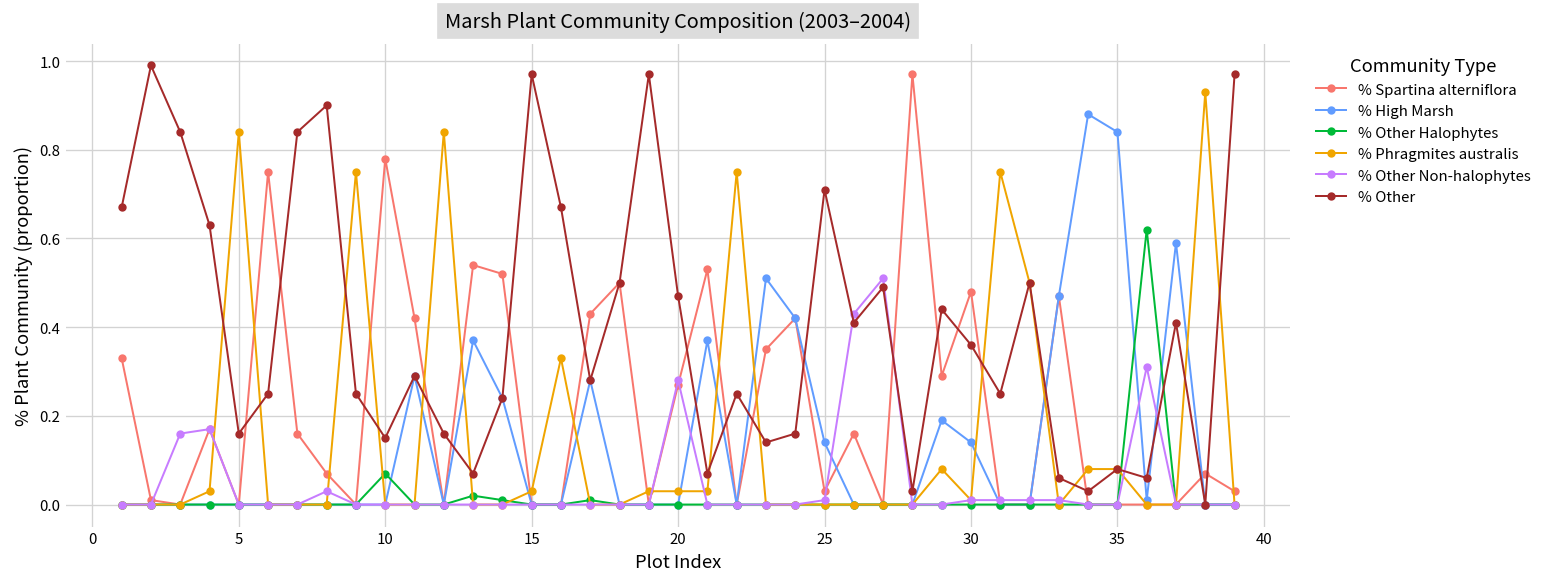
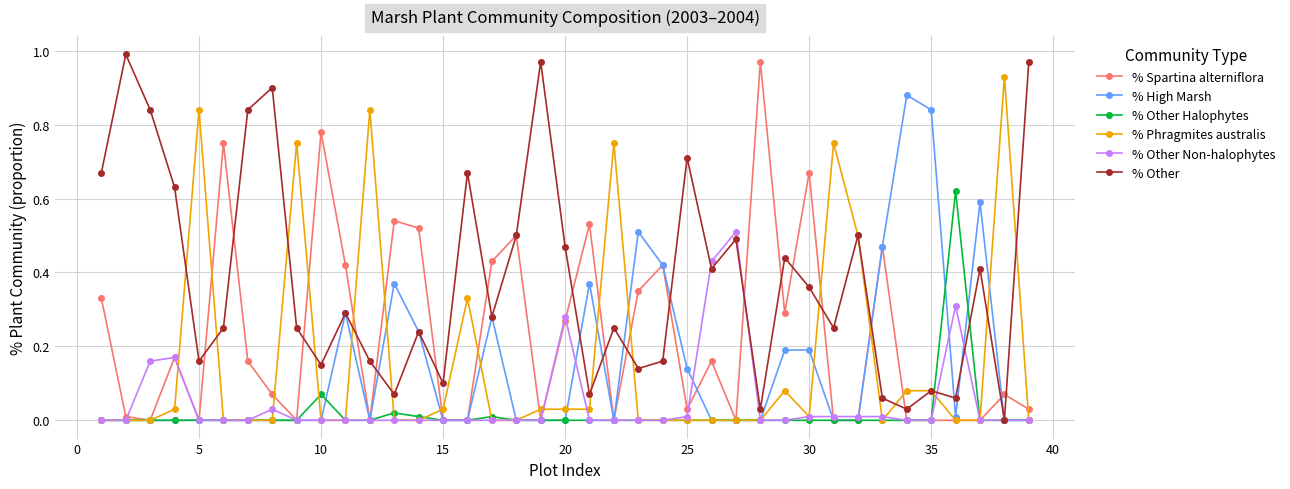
  {
    "% Spartina alterniflora": {
      "10": 0.78,
      "20": 0.27,
      "25": 0.03,
-     "30": 0.48
+     "30": 0.67
    },
    "% High Marsh": {
      "25": 0.14,
-     "30": 0.14,
+     "30": 0.19,
      "35": 0.84
    },
    "% Other Halophytes": {
      "10": 0.07,
      "30": 0.00
    },
    "% Phragmites australis": {
      "5": 0.84,
      "15": 0.03,
      "20": 0.03
    },
    "% Other Non-halophytes": {
      "20": 0.28,
      "25": 0.01
    },
    "% Other": {
      "5": 0.16,
      "10": 0.15,
-     "15": 0.97,
+     "15": 0.10,
      "20": 0.47,
      "25": 0.71,
      "30": 0.36
    }
  }
